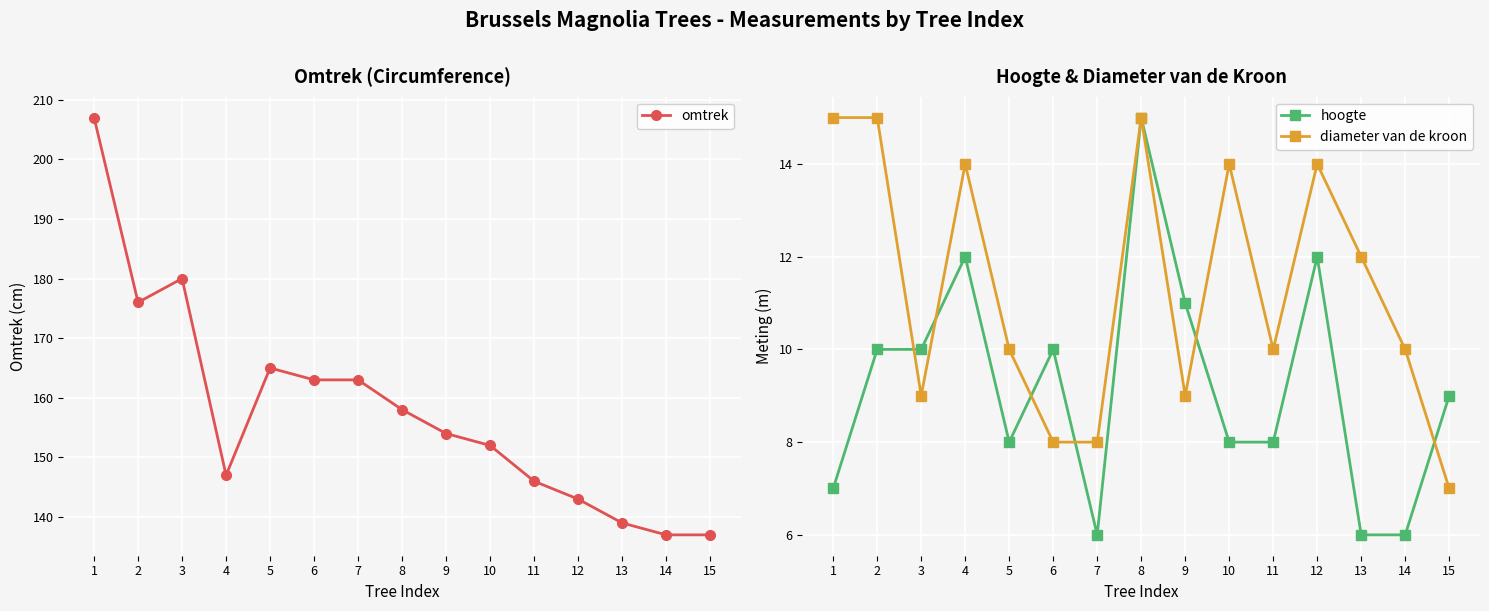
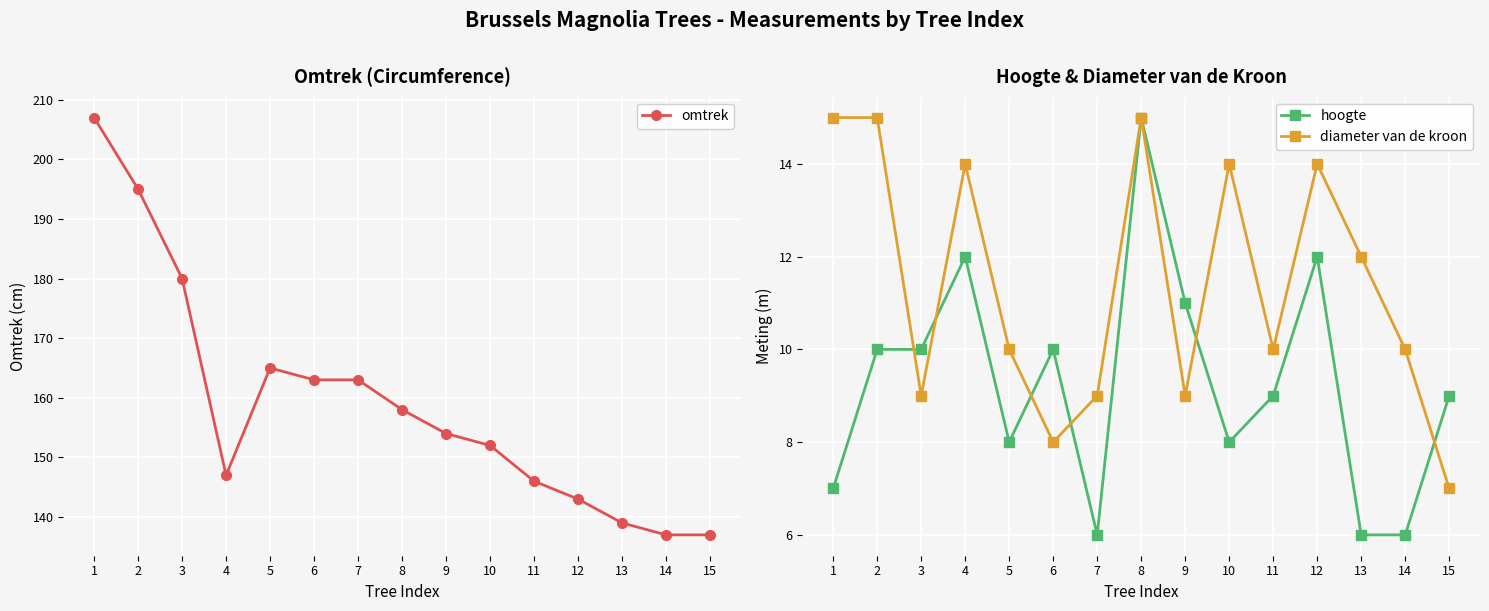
  {
    "Omtrek (Circumference)": {
      "1": 207,
-     "2": 176,
+     "2": 195,
      "3": 180,
      "4": 147,
      "5": 165,
      "6": 163,
      "7": 163,
      "8": 158,
      "9": 154,
      "10": 152,
      "11": 146,
      "12": 143,
      "13": 139,
      "14": 137,
      "15": 137
    },
    "Hoogte & Diameter van de Kroon": {
      "hoogte": {
        "1": 7,
        "2": 10,
        "3": 10,
        "4": 12,
        "5": 8,
        "6": 10,
        "7": 6,
        "9": 11,
        "10": 8,
-       "11": 8,
+       "11": 9,
        "12": 12,
        "13": 6,
        "14": 6,
        "15": 9
      },
      "diameter van de kroon": {
        "1": 15,
        "2": 15,
        "3": 9,
        "4": 14,
        "5": 10,
        "6": 8,
-       "7": 8,
+       "7": 9,
        "9": 9,
        "10": 14,
        "11": 10,
        "12": 14,
        "13": 12,
        "14": 10,
        "15": 7
      }
    }
  }
